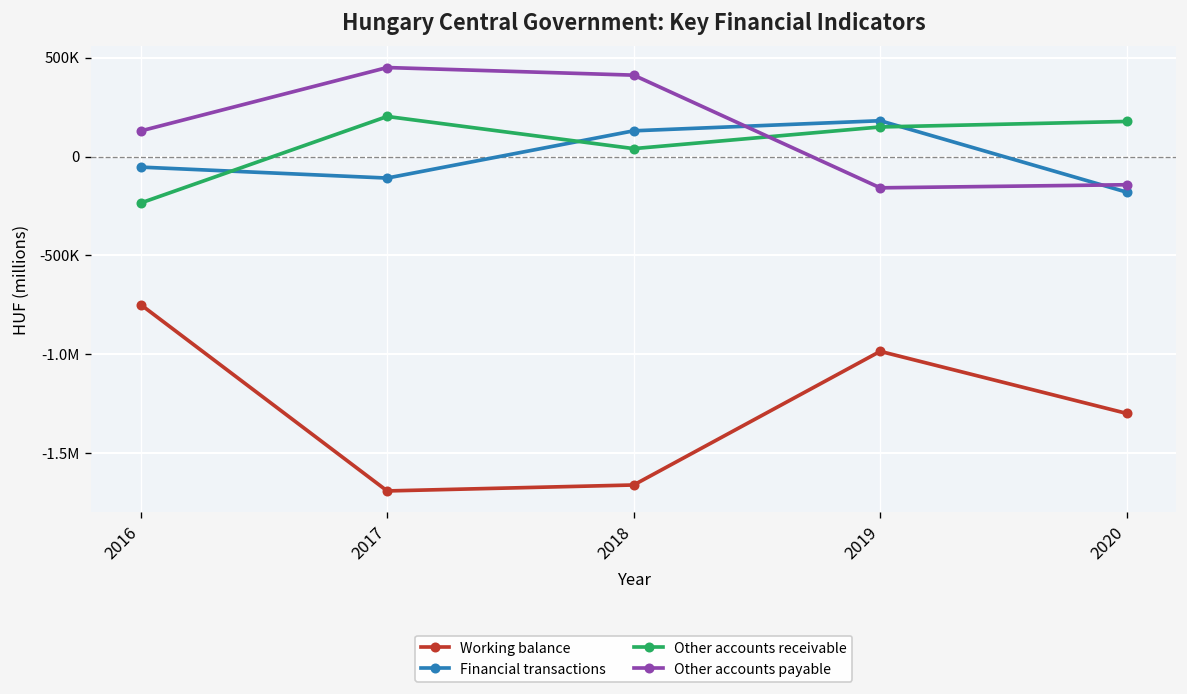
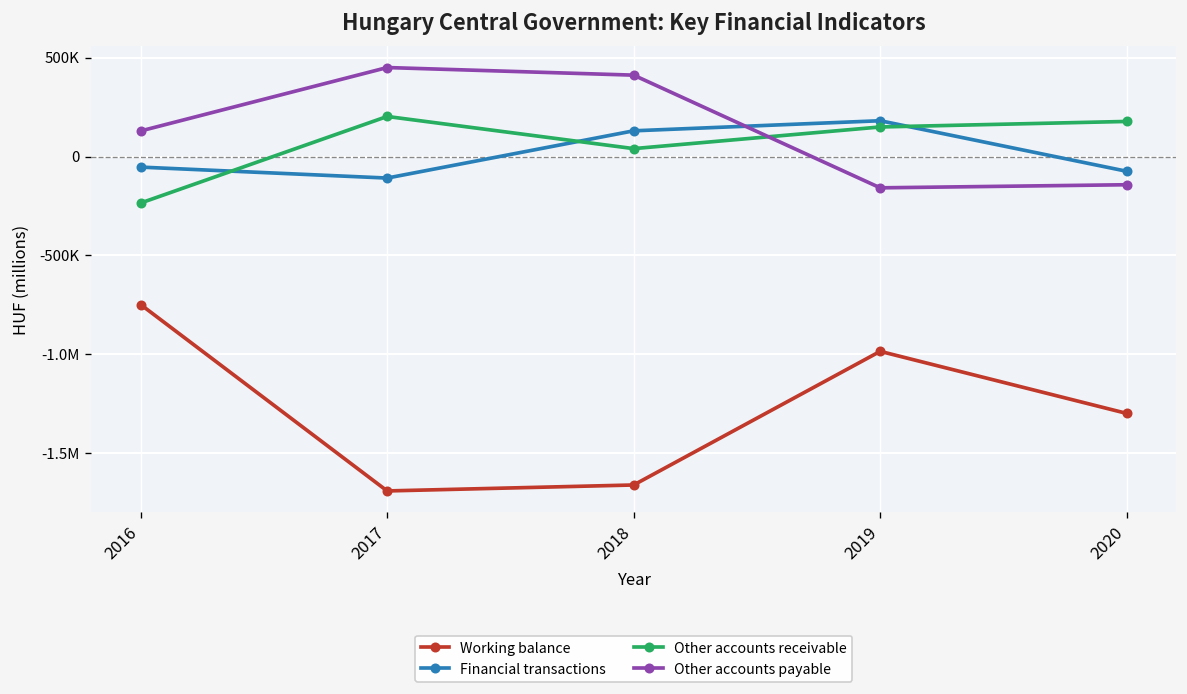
  {
    "Working balance": {
      "2016": -750000,
      "2017": -1690000,
      "2018": -1660000,
      "2019": -980000,
      "2020": -1300000
    },
    "Financial transactions": {
      "2016": -50000,
      "2017": -110000,
      "2018": 130000,
      "2019": 180000,
-     "2020": -180000
+     "2020": -70000
    },
    "Other accounts receivable": {
      "2016": -230000,
      "2017": 200000,
      "2018": 40000,
      "2019": 150000,
      "2020": 180000
    },
    "Other accounts payable": {
      "2016": 130000,
      "2017": 450000,
      "2018": 410000,
      "2019": -160000,
      "2020": -140000
    }
  }
